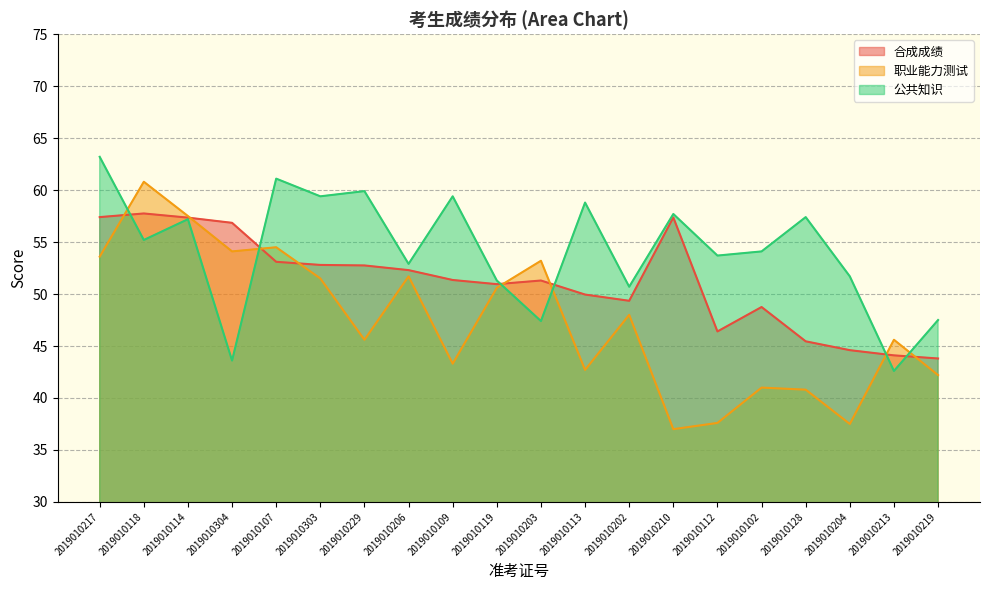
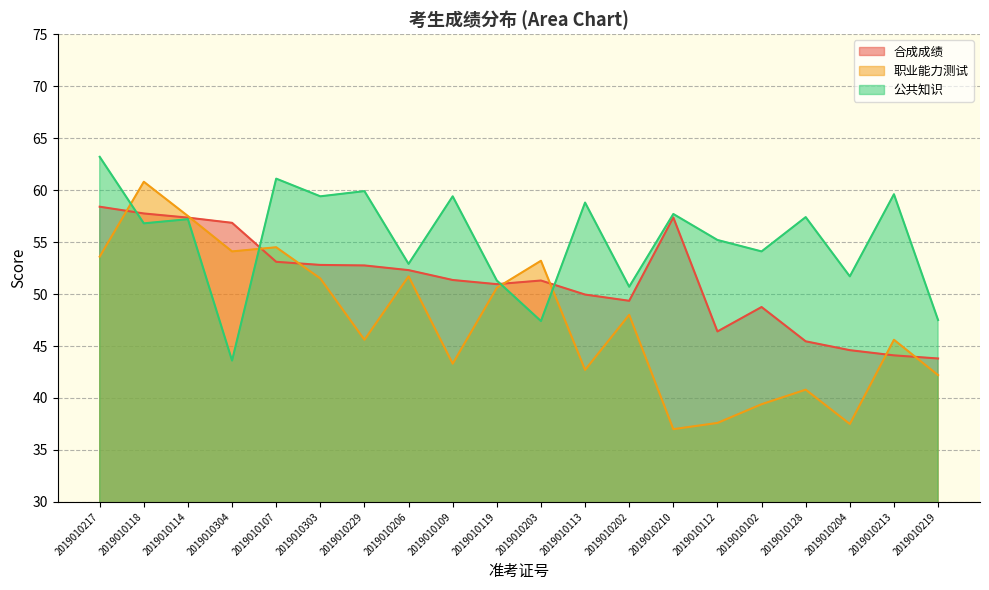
  {
    "合成成绩": {
-     "2019010217": 57.4,
+     "2019010217": 58.4,
      "2019010118": 57.8,
      "2019010304": 56.9,
      "2019010107": 53.1,
      "2019010303": 52.8,
      "2019010229": 52.8,
      "2019010206": 52.3,
      "2019010109": 51.4,
      "2019010119": 51.0,
      "2019010203": 51.3,
      "2019010113": 50.0,
      "2019010202": 49.4,
      "2019010210": 57.4,
      "2019010112": 46.4,
      "2019010102": 48.8,
      "2019010128": 45.5,
      "2019010204": 44.6,
      "2019010213": 44.1,
      "2019010219": 43.8
    },
    "职业能力测试": {
      "2019010217": 53.6,
      "2019010118": 60.8,
      "2019010304": 54.1,
      "2019010107": 54.5,
      "2019010303": 51.5,
      "2019010229": 45.6,
      "2019010206": 51.7,
      "2019010109": 43.3,
      "2019010119": 50.6,
      "2019010203": 53.2,
      "2019010113": 42.7,
      "2019010202": 48.0,
      "2019010210": 37.0,
      "2019010112": 37.6,
-     "2019010102": 41.0,
+     "2019010102": 39.4,
      "2019010128": 40.8,
      "2019010204": 37.5,
      "2019010213": 45.6,
      "2019010219": 42.2
    },
    "公共知识": {
      "2019010217": 63.2,
-     "2019010118": 55.2,
+     "2019010118": 56.8,
      "2019010304": 43.6,
      "2019010107": 61.1,
      "2019010303": 59.4,
      "2019010229": 59.9,
      "2019010206": 52.9,
      "2019010109": 59.4,
      "2019010119": 51.3,
      "2019010203": 47.4,
      "2019010113": 58.8,
      "2019010202": 50.7,
      "2019010210": 57.7,
-     "2019010112": 53.7,
+     "2019010112": 55.2,
      "2019010102": 54.1,
      "2019010128": 57.4,
      "2019010204": 51.7,
-     "2019010213": 42.6,
+     "2019010213": 59.6,
      "2019010219": 47.5
    }
  }
